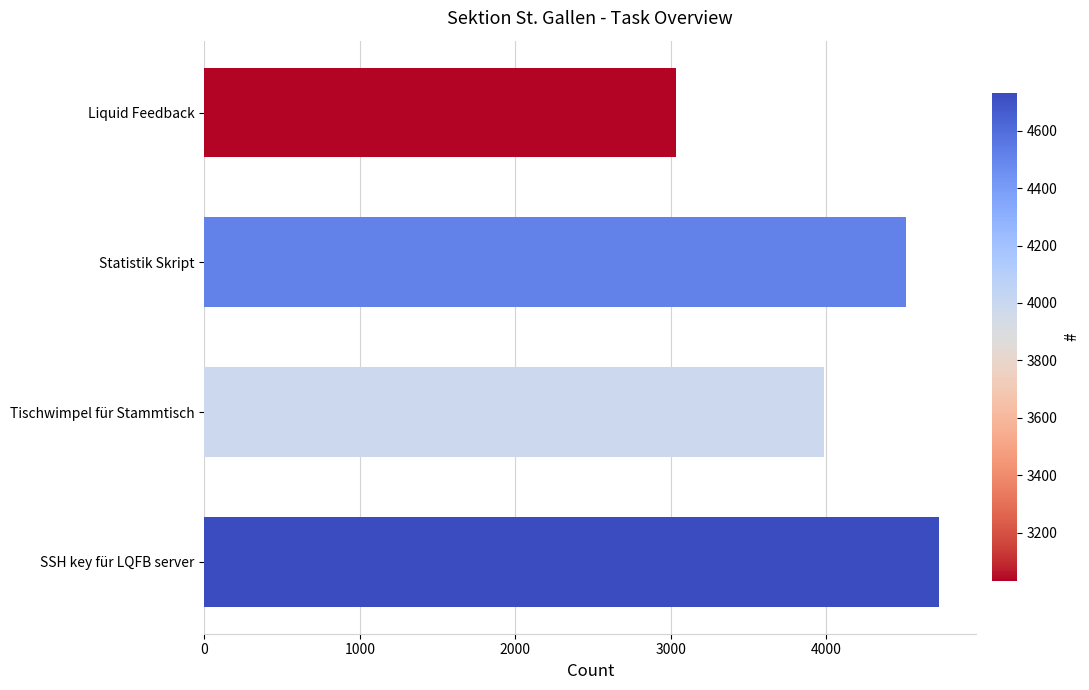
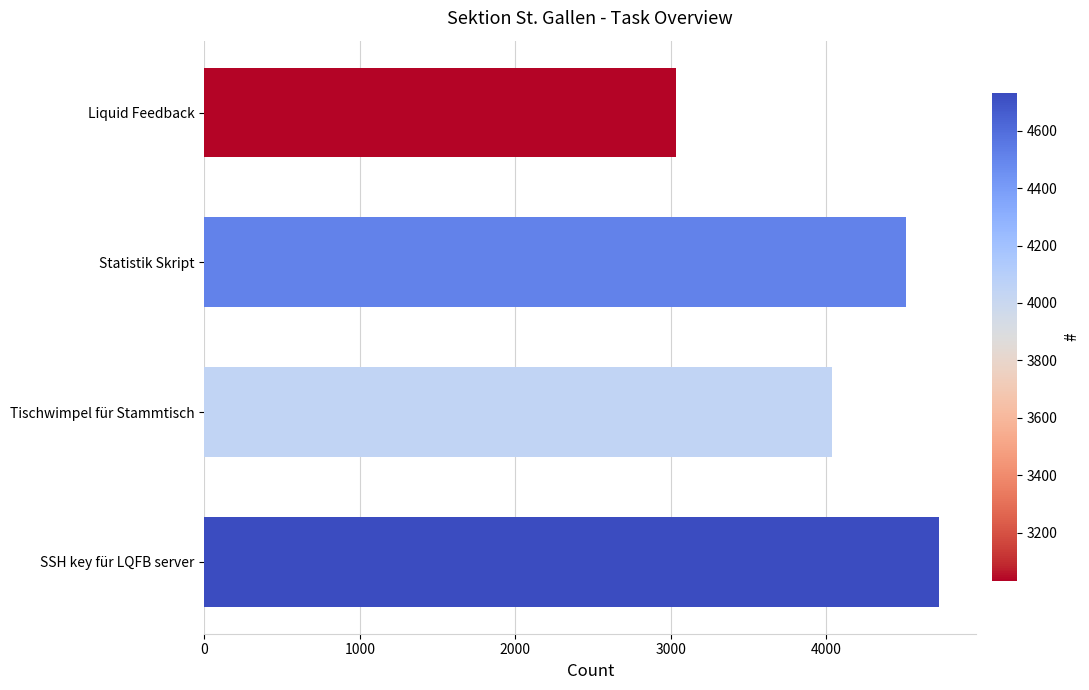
  {
    "Liquid Feedback": 3030,
    "Statistik Skript": 4510,
-   "Tischwimpel für Stammtisch": 3990,
+   "Tischwimpel für Stammtisch": 4040,
    "SSH key für LQFB server": 4730
  }
